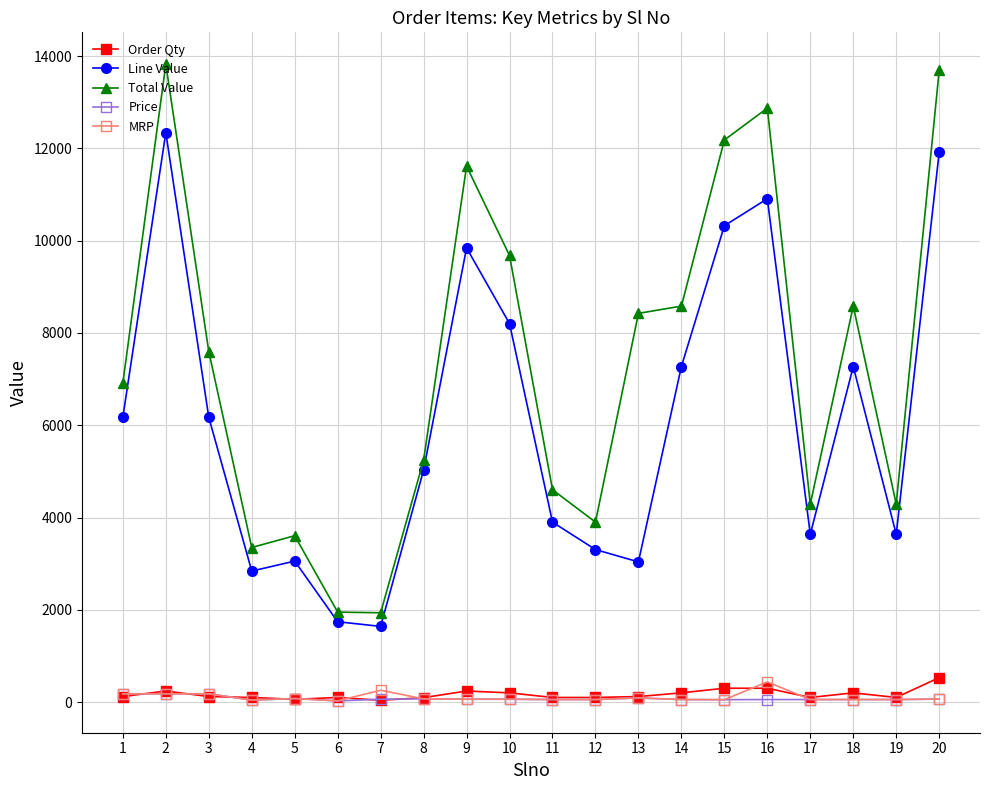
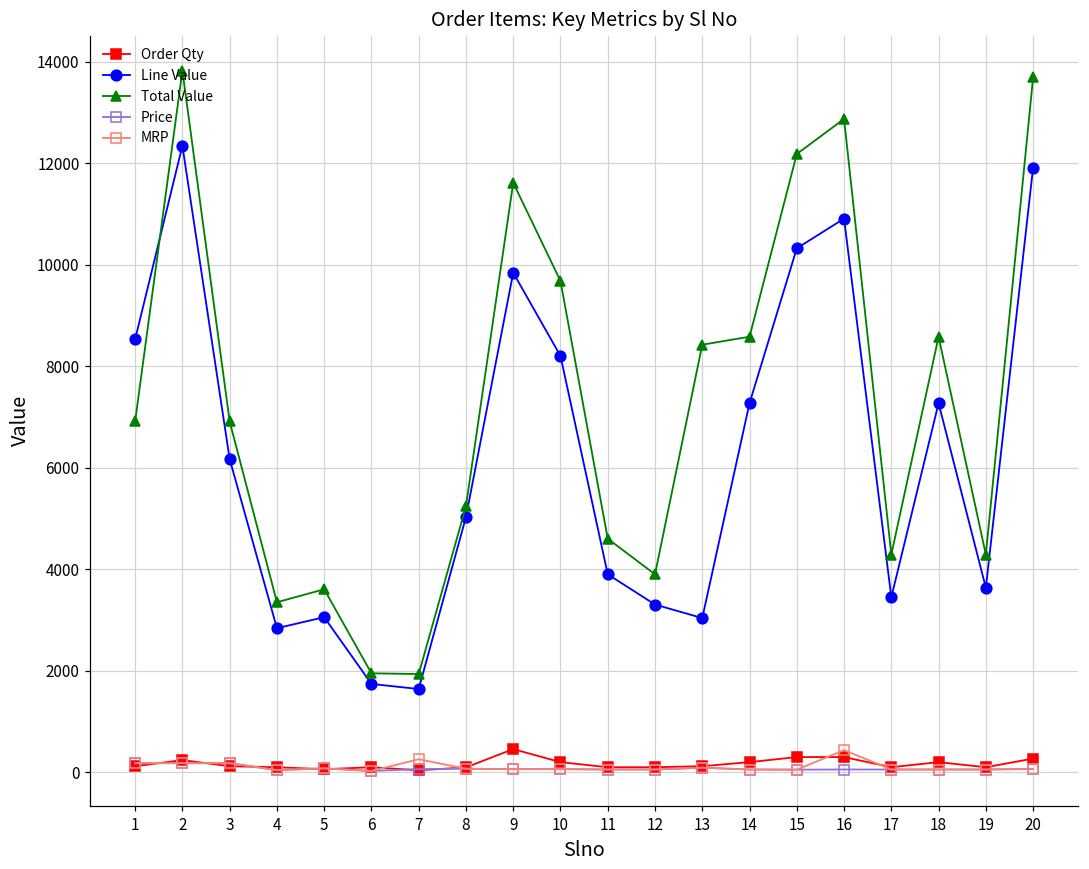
  {
    "Order Qty": {
      "1": 100,
      "2": 200,
      "3": 100,
      "4": 100,
      "6": 100,
-     "9": 200,
+     "9": 500,
      "10": 200,
      "14": 200,
      "15": 300,
      "16": 300,
      "18": 200,
-     "20": 500
+     "20": 300
    },
    "Line Value": {
-     "1": 6200,
+     "1": 8500,
      "2": 12300,
      "3": 6200,
      "4": 2800,
      "5": 3100,
      "6": 1700,
      "7": 1600,
      "8": 5000,
      "9": 9800,
      "10": 8200,
      "11": 3900,
      "12": 3300,
      "13": 3000,
      "14": 7300,
      "15": 10300,
      "16": 10900,
-     "17": 3600,
+     "17": 3400,
      "18": 7300,
      "19": 3600,
      "20": 11900
    },
    "Total Value": {
      "1": 6900,
      "2": 13800,
-     "3": 7600,
+     "3": 6900,
      "4": 3400,
      "5": 3600,
      "6": 1900,
      "7": 1900,
      "8": 5200,
      "9": 11600,
      "10": 9700,
      "11": 4600,
      "12": 3900,
      "13": 8400,
      "14": 8600,
      "15": 12200,
      "16": 12900,
      "17": 4300,
      "18": 8600,
      "19": 4300,
      "20": 13700
    },
    "Price": {
      "16": 100
    },
    "MRP": {
      "7": 300,
      "16": 400
    }
  }
